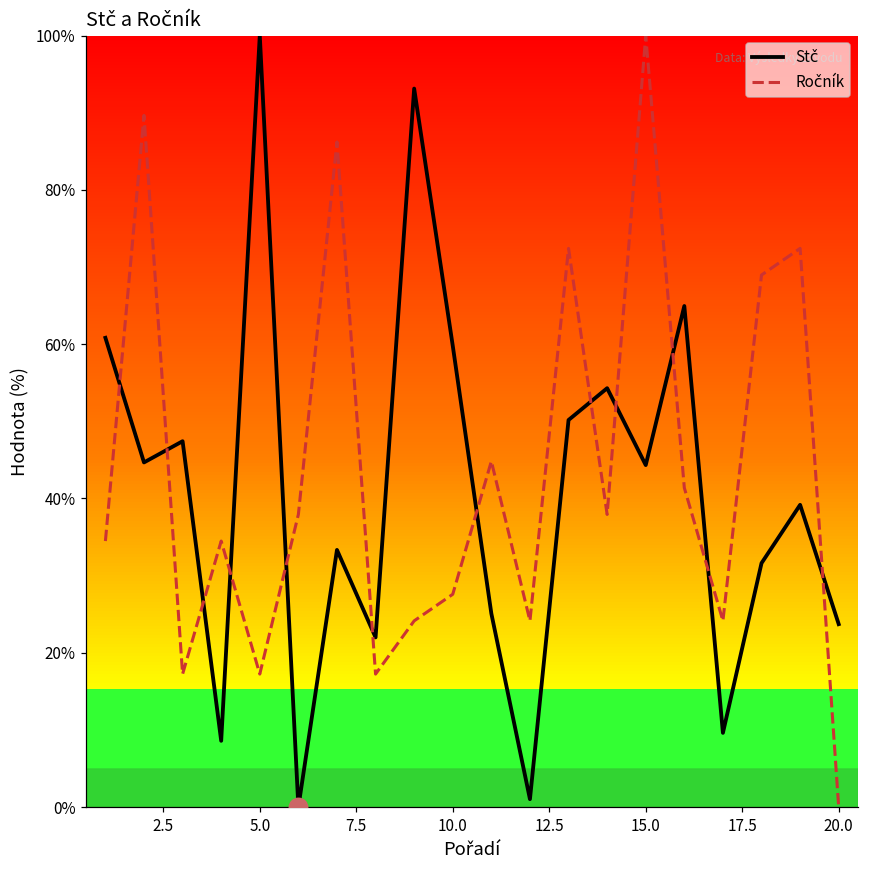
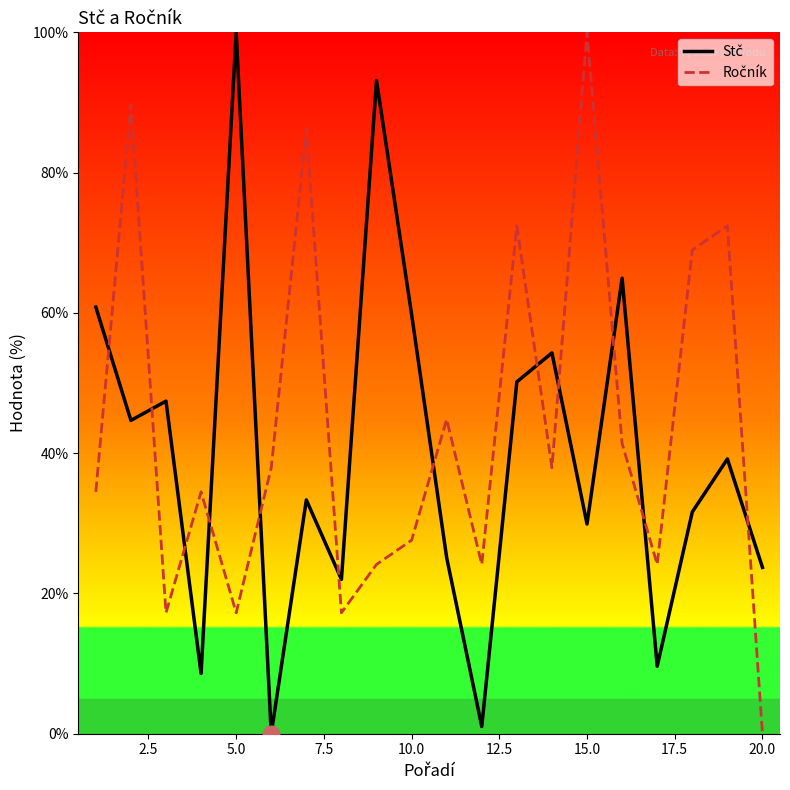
  {
    "Stč": {
      "5.0": "100%",
      "10.0": "60%",
-     "15.0": "44%",
+     "15.0": "30%",
      "20.0": "24%"
    },
    "Ročník": {
      "5.0": "17%",
      "10.0": "28%",
      "15.0": "100%"
    }
  }
